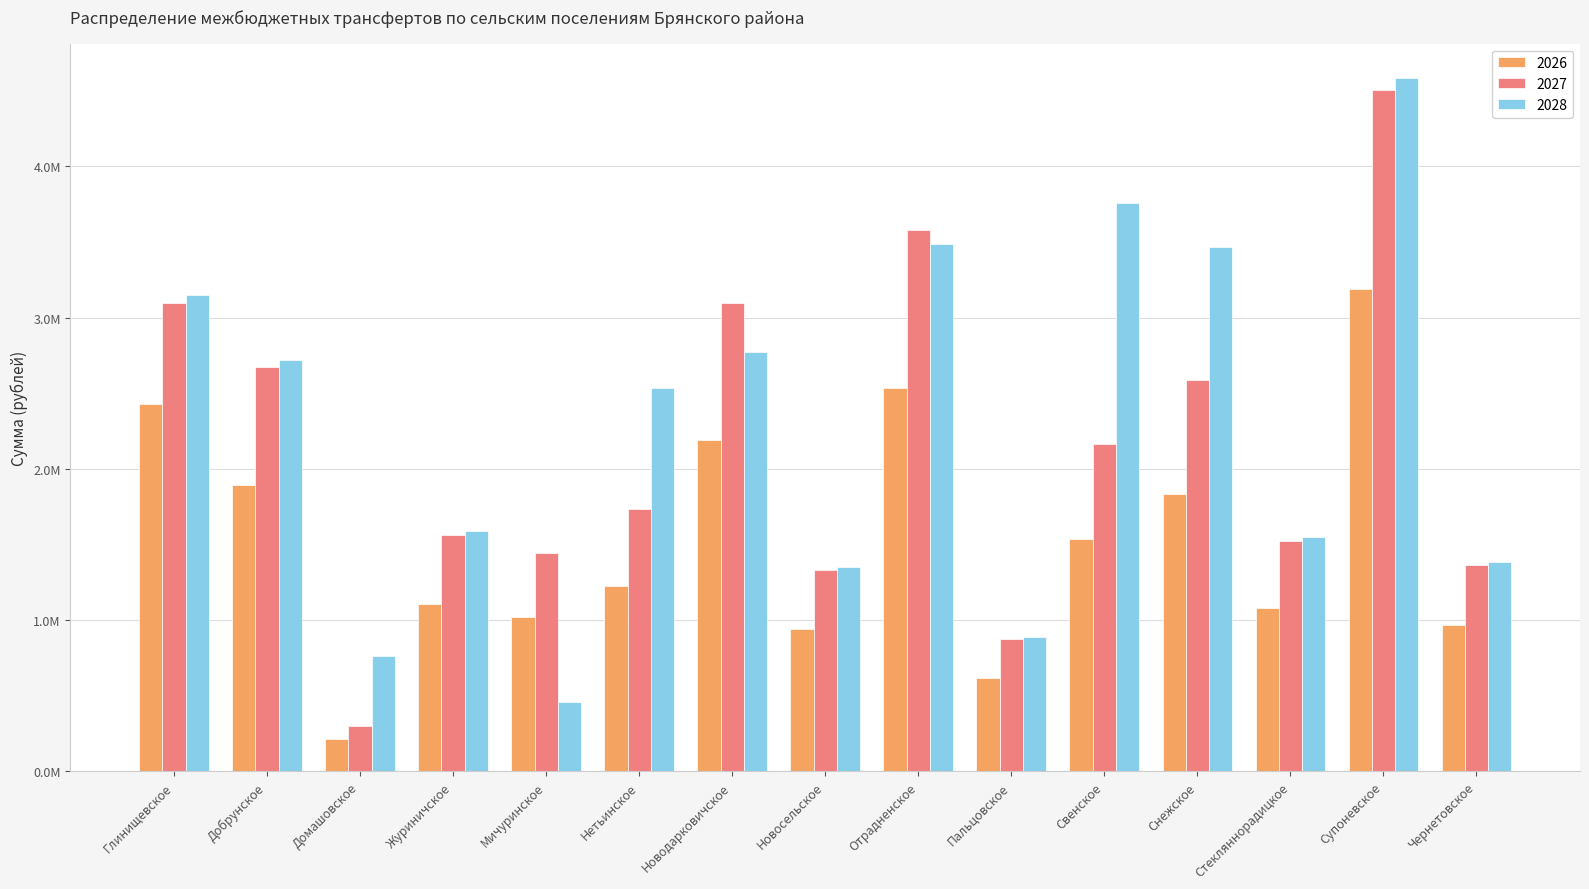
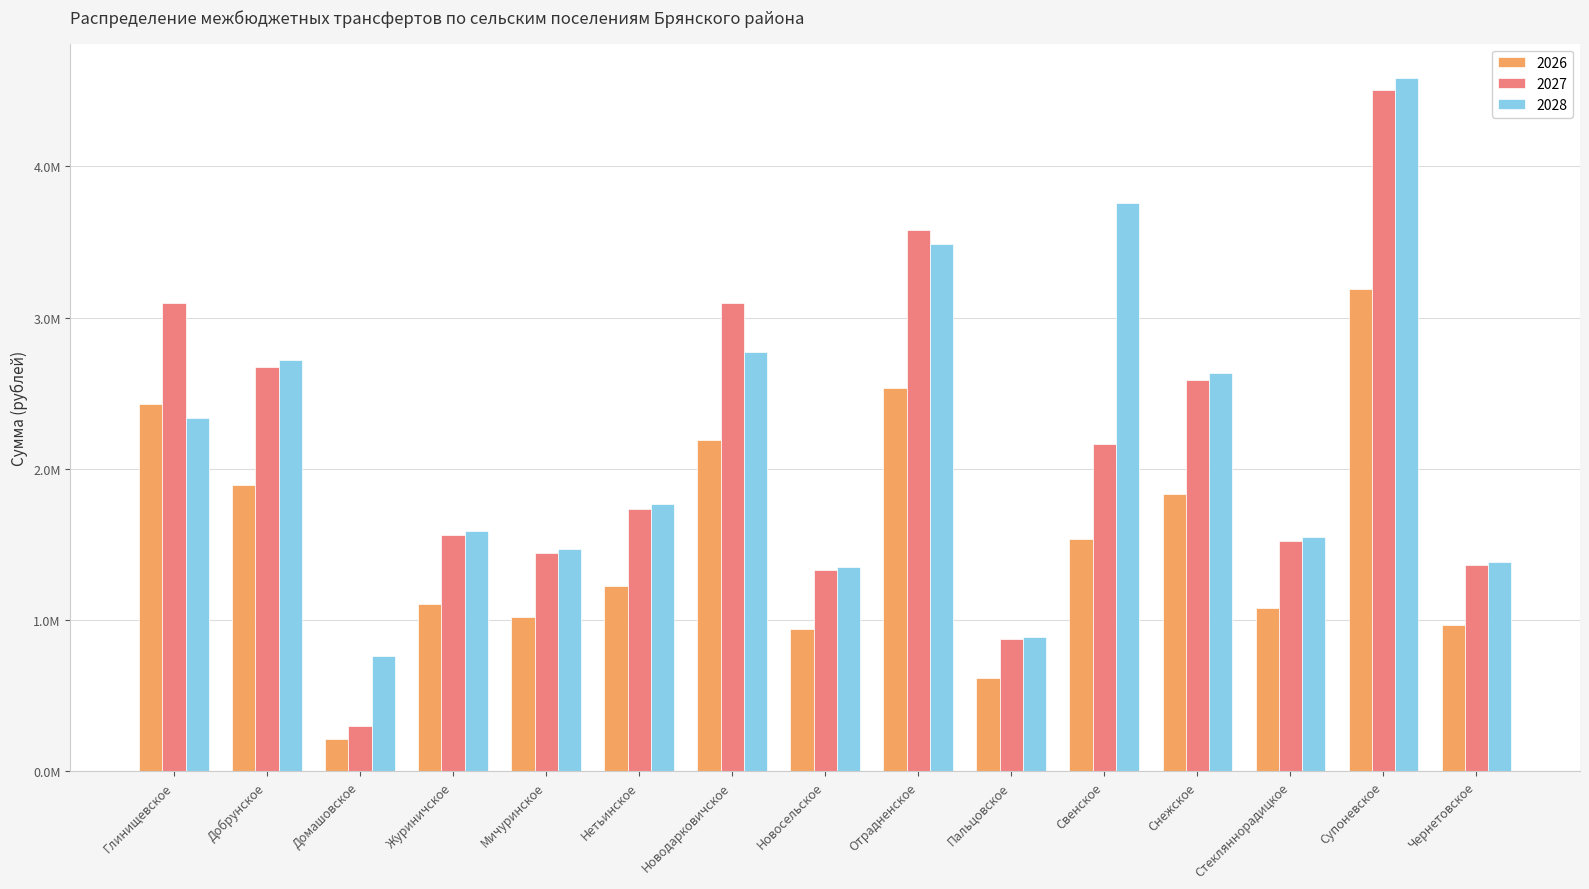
  {
    "2028": {
-     "Глинищевское": 3150000,
+     "Глинищевское": 2330000,
      "Добрунское": 2720000,
      "Домашовское": 760000,
      "Журиничское": 1590000,
-     "Мичуринское": 460000,
-     "Нетьинское": 2530000,
+     "Мичуринское": 1470000,
+     "Нетьинское": 1770000,
      "Новодарковичское": 2780000,
      "Новосельское": 1350000,
      "Отрадненское": 3490000,
      "Пальцовское": 890000,
      "Свенское": 3760000,
-     "Снежское": 3470000,
+     "Снежское": 2630000,
      "Стекляннорадицкое": 1550000,
      "Супоневское": 4580000,
      "Чернетовское": 1390000
    }
  }
